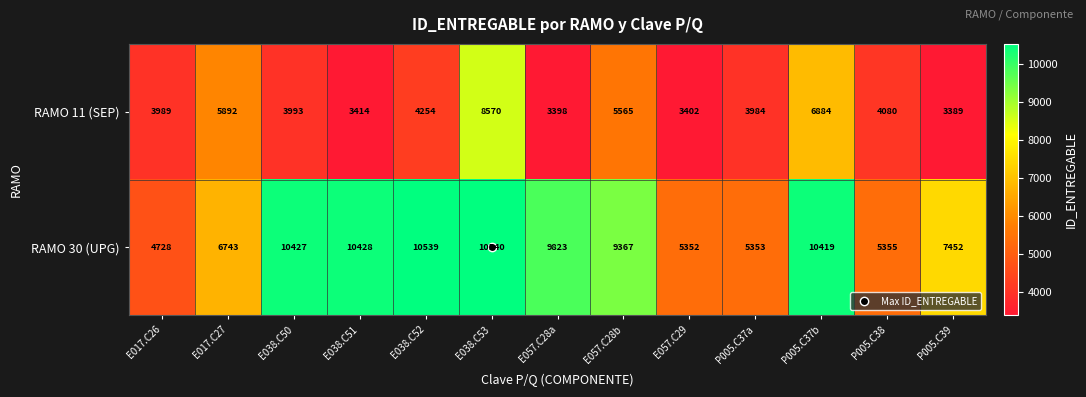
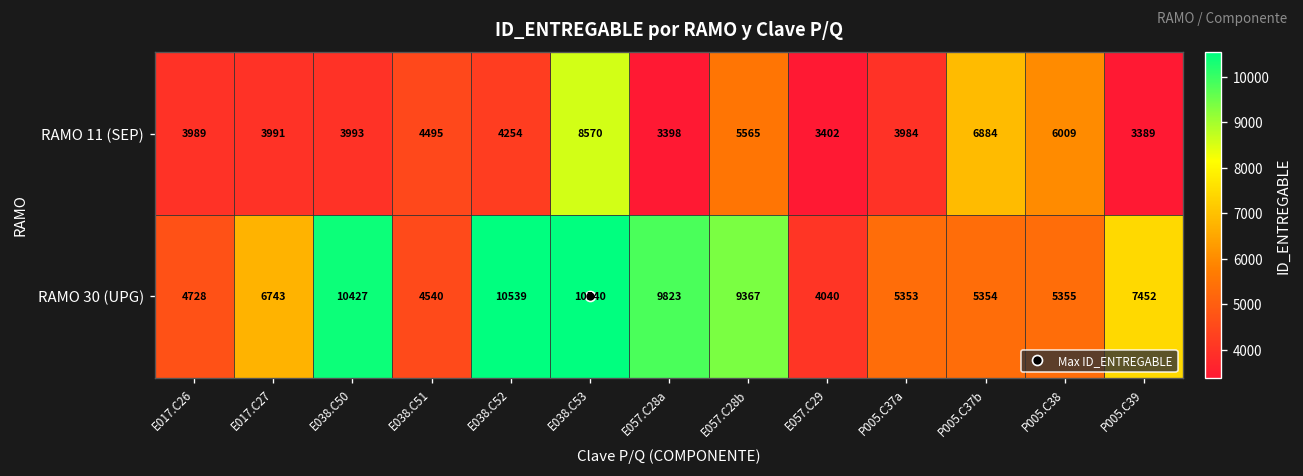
  {
    "RAMO 11 (SEP)": {
      "E017.C26": 3989,
-     "E017.C27": 5892,
+     "E017.C27": 3991,
      "E038.C50": 3993,
-     "E038.C51": 3414,
+     "E038.C51": 4495,
      "E038.C52": 4254,
      "E038.C53": 8570,
      "E057.C28a": 3398,
      "E057.C28b": 5565,
      "E057.C29": 3402,
      "P005.C37a": 3984,
      "P005.C37b": 6884,
-     "P005.C38": 4080,
+     "P005.C38": 6009,
      "P005.C39": 3389
    },
    "RAMO 30 (UPG)": {
      "E017.C26": 4728,
      "E017.C27": 6743,
      "E038.C50": 10427,
-     "E038.C51": 10428,
+     "E038.C51": 4540,
      "E038.C52": 10539,
      "E057.C28a": 9823,
      "E057.C28b": 9367,
-     "E057.C29": 5352,
+     "E057.C29": 4040,
      "P005.C37a": 5353,
-     "P005.C37b": 10419,
+     "P005.C37b": 5354,
      "P005.C38": 5355,
      "P005.C39": 7452
    }
  }
